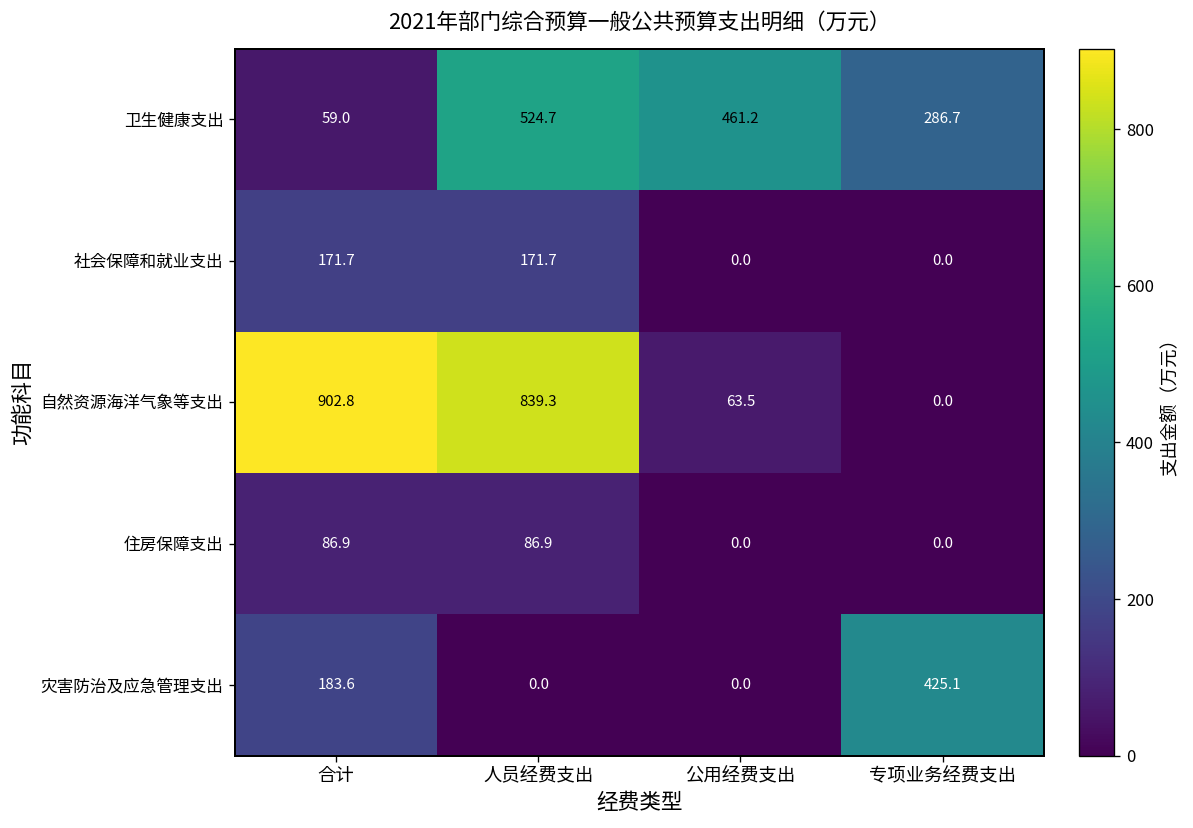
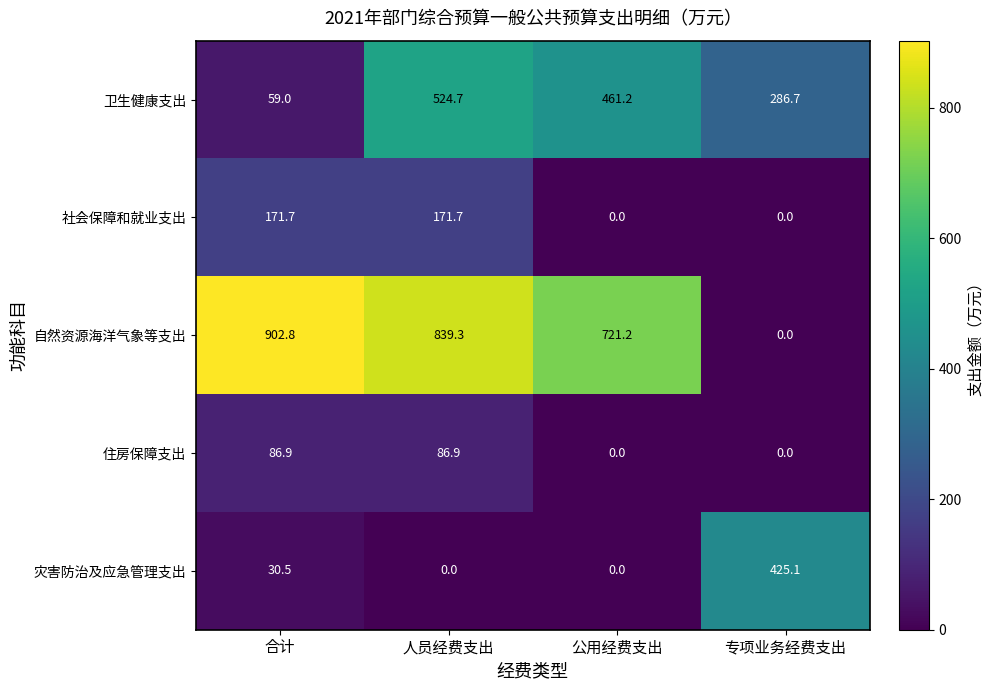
  {
    "卫生健康支出": {
      "合计": 59.0,
      "人员经费支出": 524.7,
      "公用经费支出": 461.2,
      "专项业务经费支出": 286.7
    },
    "社会保障和就业支出": {
      "合计": 171.7,
      "人员经费支出": 171.7,
      "公用经费支出": 0.0,
      "专项业务经费支出": 0.0
    },
    "自然资源海洋气象等支出": {
      "合计": 902.8,
      "人员经费支出": 839.3,
-     "公用经费支出": 63.5,
+     "公用经费支出": 721.2,
      "专项业务经费支出": 0.0
    },
    "住房保障支出": {
      "合计": 86.9,
      "人员经费支出": 86.9,
      "公用经费支出": 0.0,
      "专项业务经费支出": 0.0
    },
    "灾害防治及应急管理支出": {
-     "合计": 183.6,
+     "合计": 30.5,
      "人员经费支出": 0.0,
      "公用经费支出": 0.0,
      "专项业务经费支出": 425.1
    }
  }
